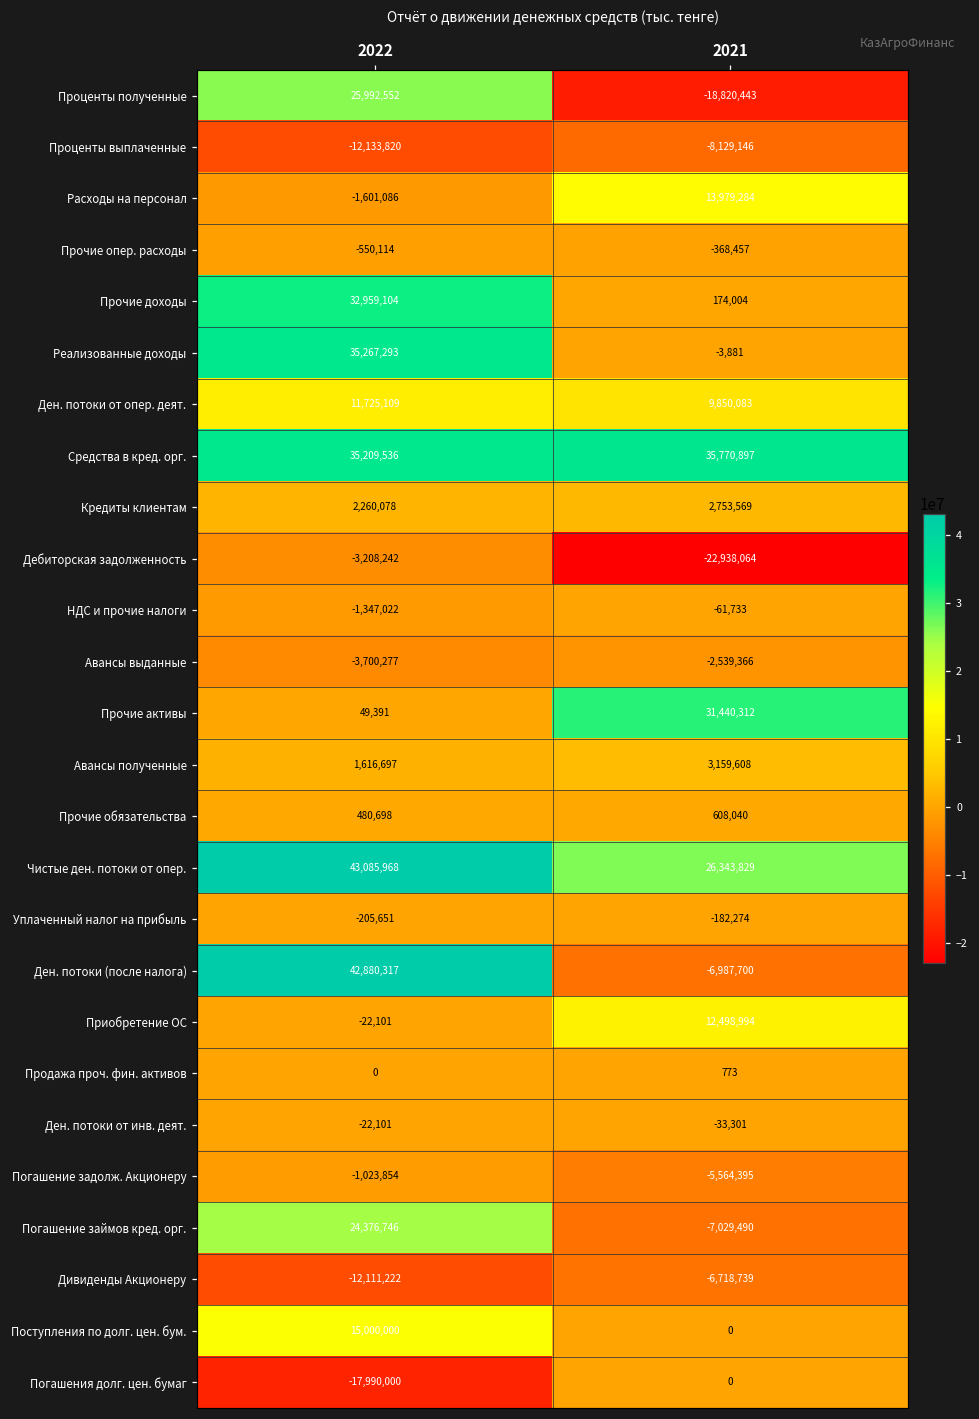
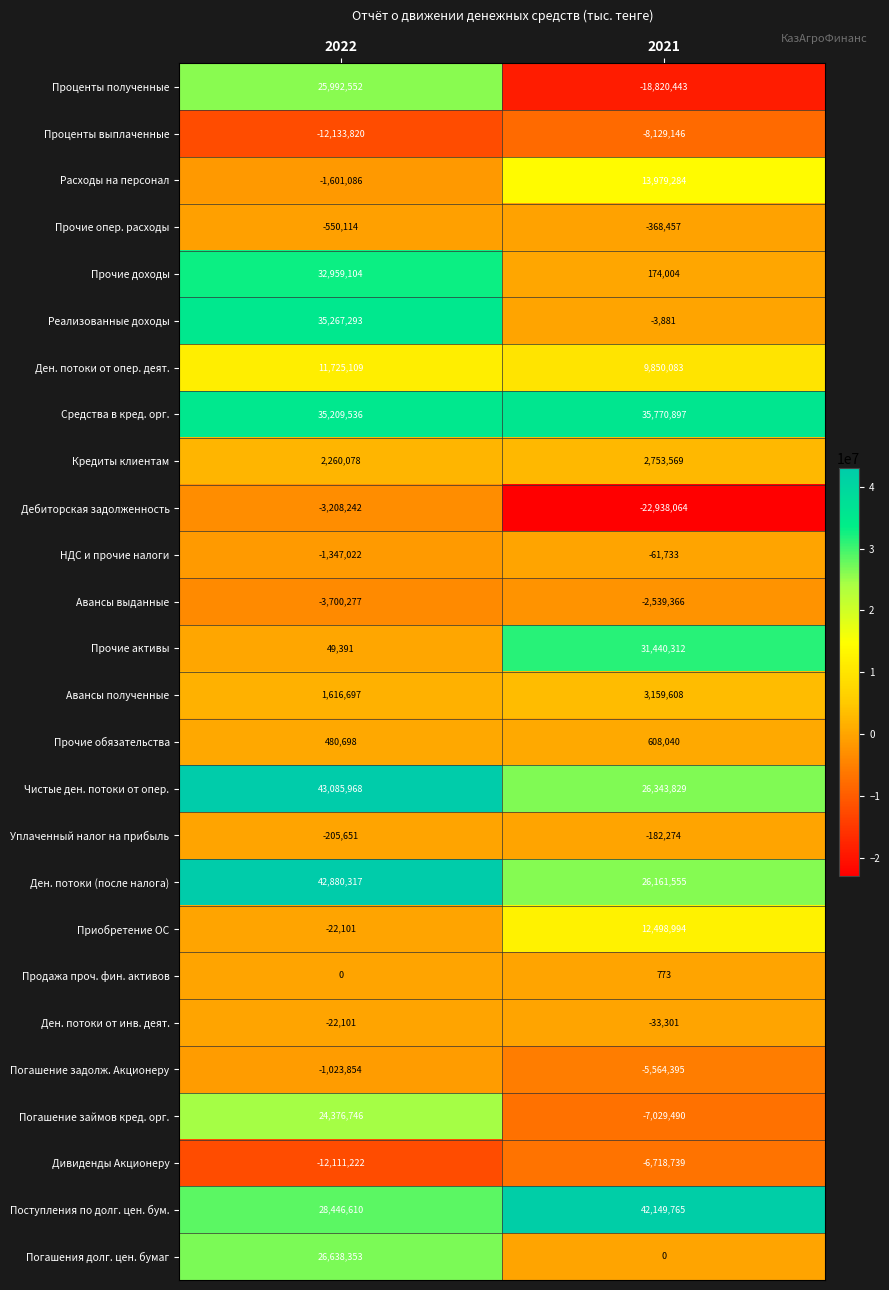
  {
    "Проценты полученные": {
      "2022": "25,992,552",
      "2021": "-18,820,443"
    },
    "Проценты выплаченные": {
      "2022": "-12,133,820",
      "2021": "-8,129,146"
    },
    "Расходы на персонал": {
      "2022": "-1,601,086",
      "2021": "13,979,284"
    },
    "Прочие опер. расходы": {
      "2022": "-550,114",
      "2021": "-368,457"
    },
    "Прочие доходы": {
      "2022": "32,959,104",
      "2021": "174,004"
    },
    "Реализованные доходы": {
      "2022": "35,267,293",
      "2021": "-3,881"
    },
    "Ден. потоки от опер. деят.": {
      "2022": "11,725,109",
      "2021": "9,850,083"
    },
    "Средства в кред. орг.": {
      "2022": "35,209,536",
      "2021": "35,770,897"
    },
    "Кредиты клиентам": {
      "2022": "2,260,078",
      "2021": "2,753,569"
    },
    "Дебиторская задолженность": {
      "2022": "-3,208,242",
      "2021": "-22,938,064"
    },
    "НДС и прочие налоги": {
      "2022": "-1,347,022",
      "2021": "-61,733"
    },
    "Авансы выданные": {
      "2022": "-3,700,277",
      "2021": "-2,539,366"
    },
    "Прочие активы": {
      "2022": "49,391",
      "2021": "31,440,312"
    },
    "Авансы полученные": {
      "2022": "1,616,697",
      "2021": "3,159,608"
    },
    "Прочие обязательства": {
      "2022": "480,698",
      "2021": "608,040"
    },
    "Чистые ден. потоки от опер.": {
      "2022": "43,085,968",
      "2021": "26,343,829"
    },
    "Уплаченный налог на прибыль": {
      "2022": "-205,651",
      "2021": "-182,274"
    },
    "Ден. потоки (после налога)": {
      "2022": "42,880,317",
-     "2021": "-6,987,700"
+     "2021": "26,161,555"
    },
    "Приобретение ОС": {
      "2022": "-22,101",
      "2021": "12,498,994"
    },
    "Продажа проч. фин. активов": {
      "2022": "0",
      "2021": "773"
    },
    "Ден. потоки от инв. деят.": {
      "2022": "-22,101",
      "2021": "-33,301"
    },
    "Погашение задолж. Акционеру": {
      "2022": "-1,023,854",
      "2021": "-5,564,395"
    },
    "Погашение займов кред. орг.": {
      "2022": "24,376,746",
      "2021": "-7,029,490"
    },
    "Дивиденды Акционеру": {
      "2022": "-12,111,222",
      "2021": "-6,718,739"
    },
    "Поступления по долг. цен. бум.": {
-     "2022": "15,000,000",
-     "2021": "0"
+     "2022": "28,446,610",
+     "2021": "42,149,765"
    },
    "Погашения долг. цен. бумаг": {
-     "2022": "-17,990,000",
+     "2022": "26,638,353",
      "2021": "0"
    }
  }
